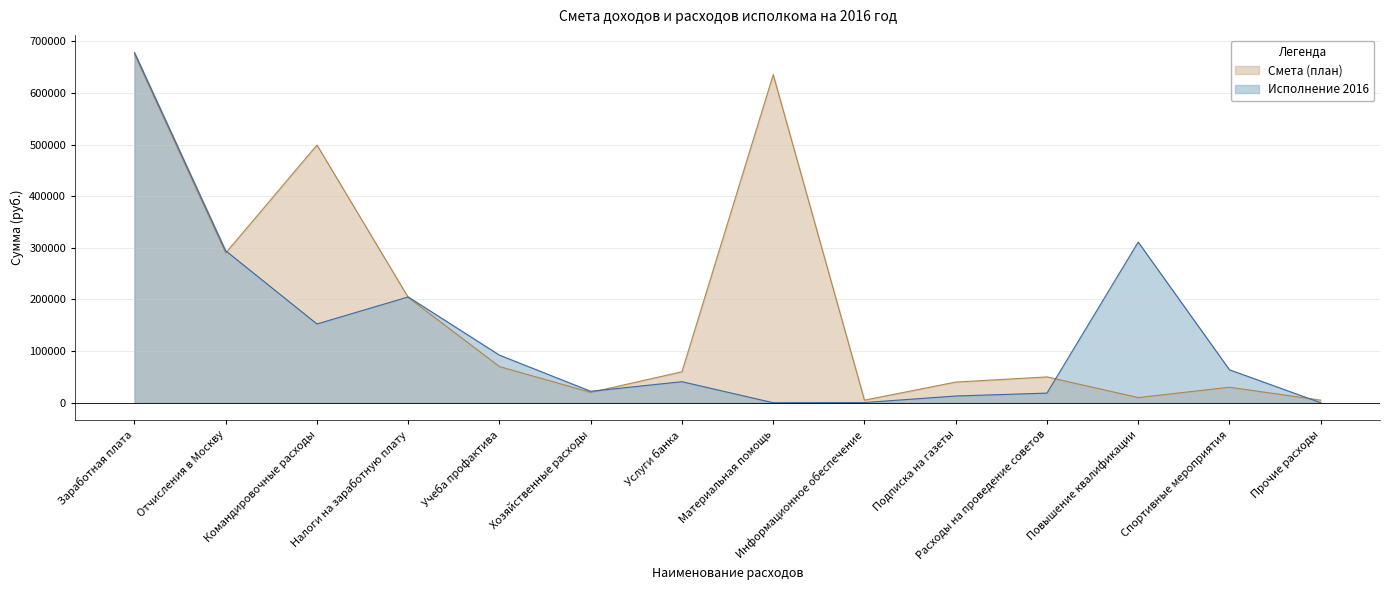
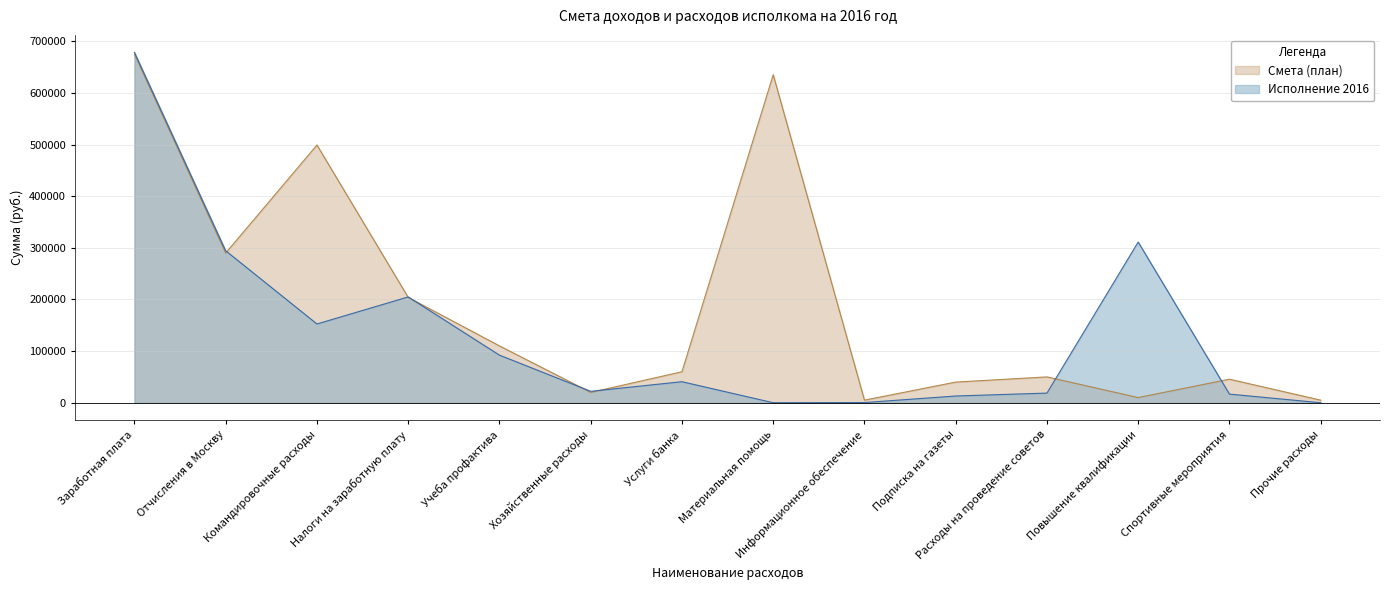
  {
    "Смета (план)": {
      "Командировочные расходы": 500000,
-     "Учеба профактива": 70000,
+     "Учеба профактива": 110000,
      "Услуги банка": 60000,
      "Материальная помощь": 640000,
      "Подписка на газеты": 40000,
      "Расходы на проведение советов": 50000,
      "Повышение квалификации": 10000,
-     "Спортивные мероприятия": 30000,
+     "Спортивные мероприятия": 50000,
      "Прочие расходы": 10000
    },
    "Исполнение 2016": {
      "Командировочные расходы": 150000,
      "Учеба профактива": 90000,
      "Услуги банка": 40000,
      "Материальная помощь": 0,
      "Подписка на газеты": 10000,
      "Расходы на проведение советов": 20000,
      "Повышение квалификации": 310000,
-     "Спортивные мероприятия": 60000,
+     "Спортивные мероприятия": 20000,
      "Прочие расходы": 0
    }
  }
